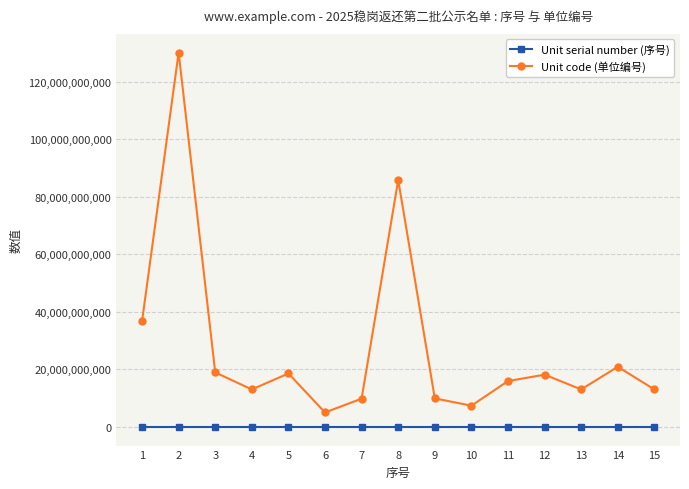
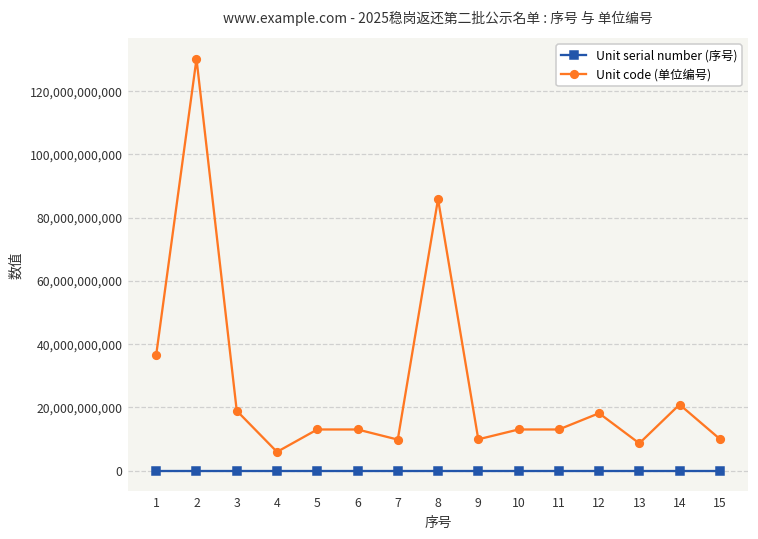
  {
    "Unit serial number (序号)": {
      "1": "0",
      "2": "0",
      "3": "0",
      "4": "0",
      "5": "0",
      "6": "0",
      "7": "0",
      "8": "0",
      "9": "0",
      "10": "0",
      "11": "0",
      "12": "0",
      "13": "0",
      "14": "0",
      "15": "0"
    },
    "Unit code (单位编号)": {
      "1": "37,000,000,000",
      "2": "130,000,000,000",
      "3": "19,000,000,000",
-     "4": "13,000,000,000",
-     "5": "19,000,000,000",
-     "6": "5,000,000,000",
+     "4": "6,000,000,000",
+     "5": "13,000,000,000",
+     "6": "13,000,000,000",
      "7": "10,000,000,000",
      "8": "86,000,000,000",
      "9": "10,000,000,000",
-     "10": "7,000,000,000",
-     "11": "16,000,000,000",
+     "10": "13,000,000,000",
+     "11": "13,000,000,000",
      "12": "18,000,000,000",
-     "13": "13,000,000,000",
+     "13": "9,000,000,000",
      "14": "21,000,000,000",
-     "15": "13,000,000,000"
+     "15": "10,000,000,000"
    }
  }
